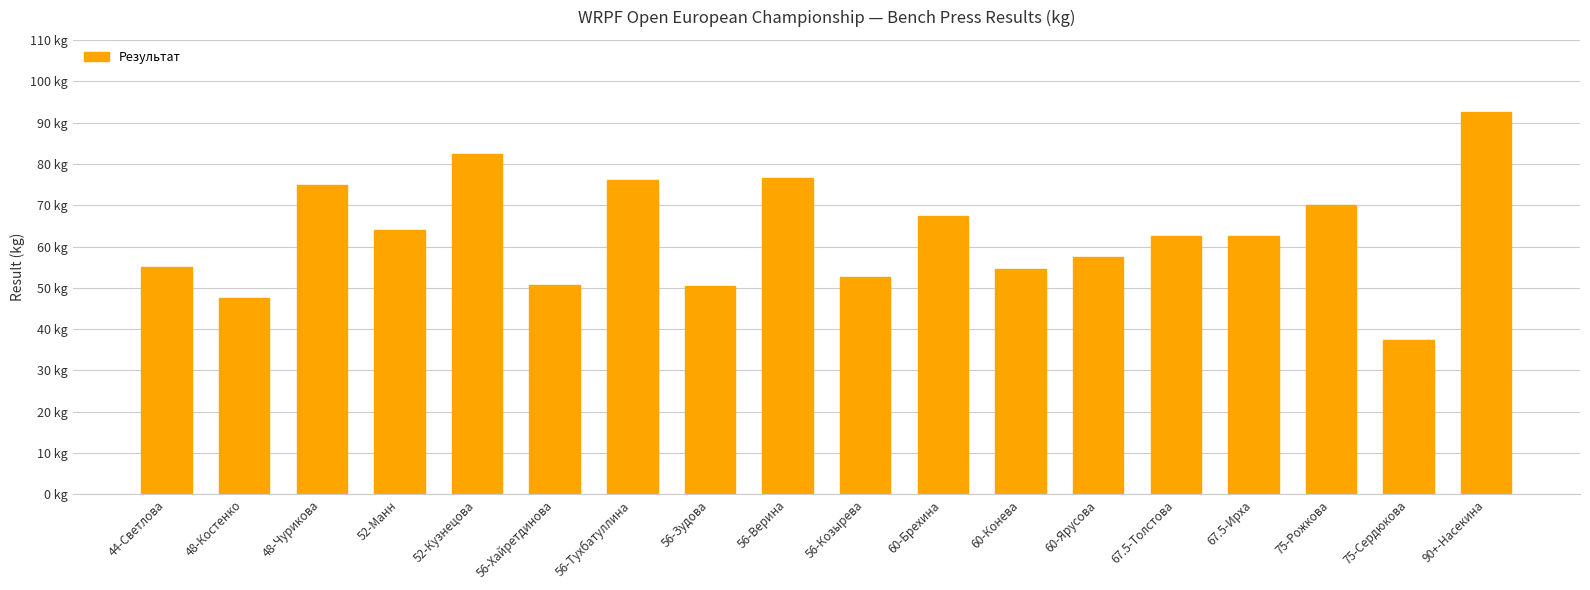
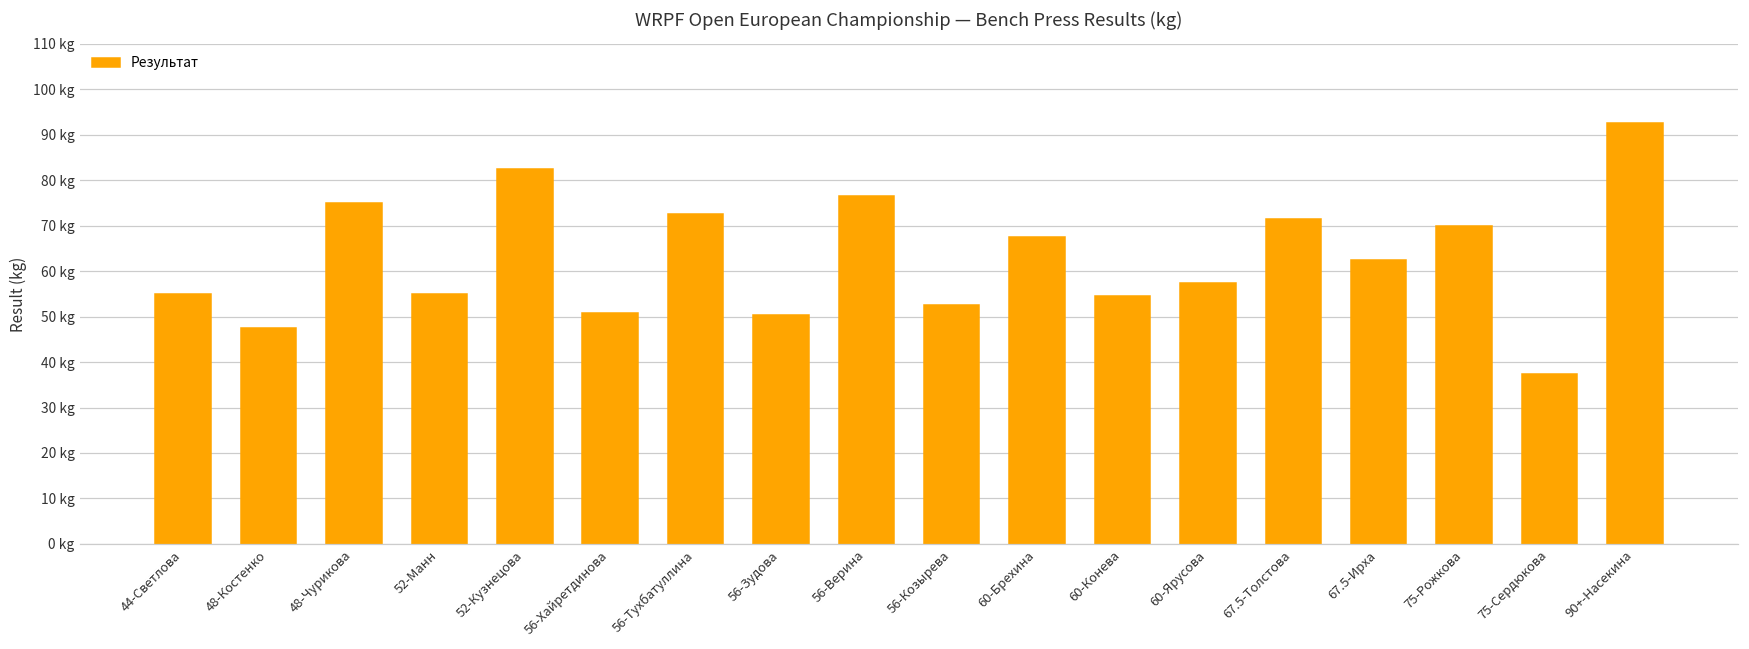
  {
    "44-Светлова": "55 kg",
    "48-Костенко": "48 kg",
    "48-Чурикова": "75 kg",
-   "52-Манн": "64 kg",
+   "52-Манн": "55 kg",
    "52-Кузнецова": "83 kg",
    "56-Хайретдинова": "51 kg",
-   "56-Тухбатуллина": "76 kg",
+   "56-Тухбатуллина": "73 kg",
    "56-Зудова": "50 kg",
    "56-Верина": "77 kg",
    "56-Козырева": "53 kg",
    "60-Брехина": "68 kg",
    "60-Конева": "55 kg",
    "60-Ярусова": "58 kg",
-   "67.5-Толстова": "63 kg",
+   "67.5-Толстова": "71 kg",
    "67.5-Ирха": "63 kg",
    "75-Рожкова": "70 kg",
    "75-Сердюкова": "37 kg",
    "90+-Насекина": "93 kg"
  }
